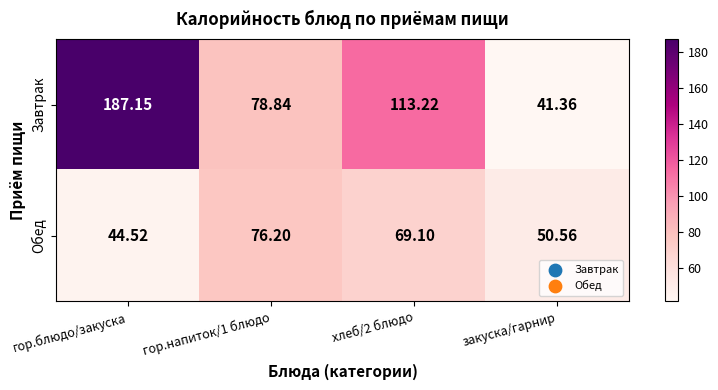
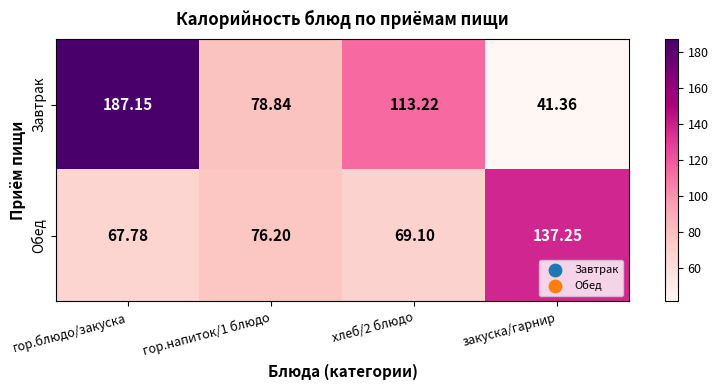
  {
    "Завтрак": {
      "гор.блюдо/закуска": 187.15,
      "гор.напиток/1 блюдо": 78.84,
      "хлеб/2 блюдо": 113.22,
      "закуска/гарнир": 41.36
    },
    "Обед": {
-     "гор.блюдо/закуска": 44.52,
+     "гор.блюдо/закуска": 67.78,
      "гор.напиток/1 блюдо": 76.20,
      "хлеб/2 блюдо": 69.10,
-     "закуска/гарнир": 50.56
+     "закуска/гарнир": 137.25
    }
  }
